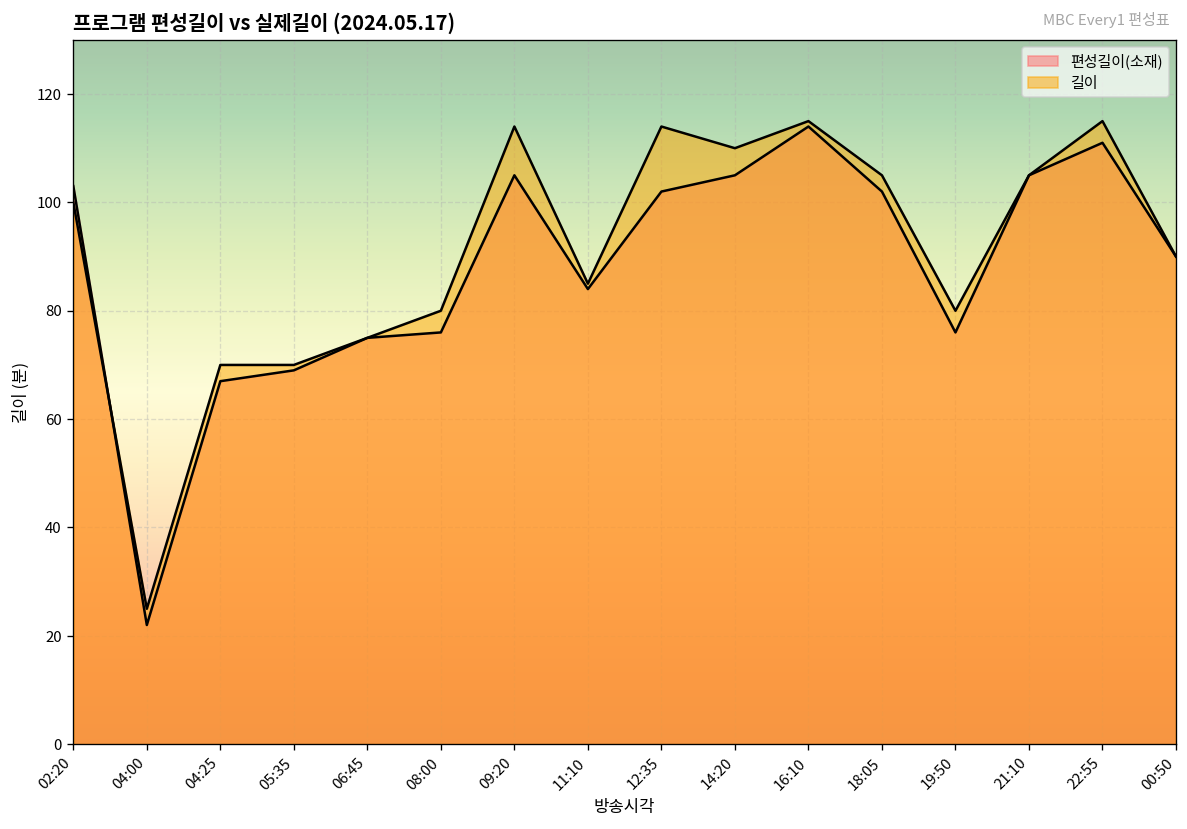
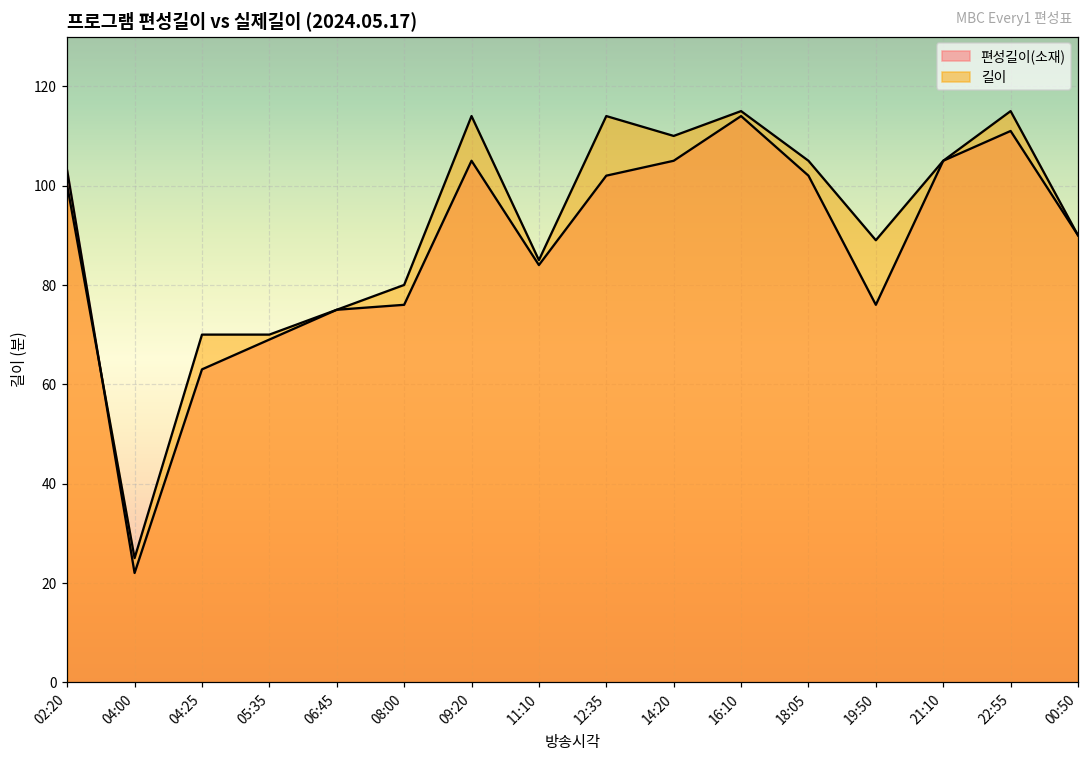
  {
    "편성길이(소재)": {
      "02:20": 103,
      "04:00": 22,
-     "04:25": 67,
+     "04:25": 63,
      "05:35": 69,
      "08:00": 76,
      "09:20": 105,
      "11:10": 84,
      "12:35": 102,
      "14:20": 105,
      "16:10": 114,
      "18:05": 102,
      "19:50": 76,
      "22:55": 111
    },
    "길이": {
      "02:20": 100,
      "04:00": 25,
      "04:25": 70,
      "05:35": 70,
      "08:00": 80,
      "09:20": 114,
      "11:10": 85,
      "12:35": 114,
      "14:20": 110,
      "16:10": 115,
      "18:05": 105,
-     "19:50": 80,
+     "19:50": 89,
      "22:55": 115
    }
  }
